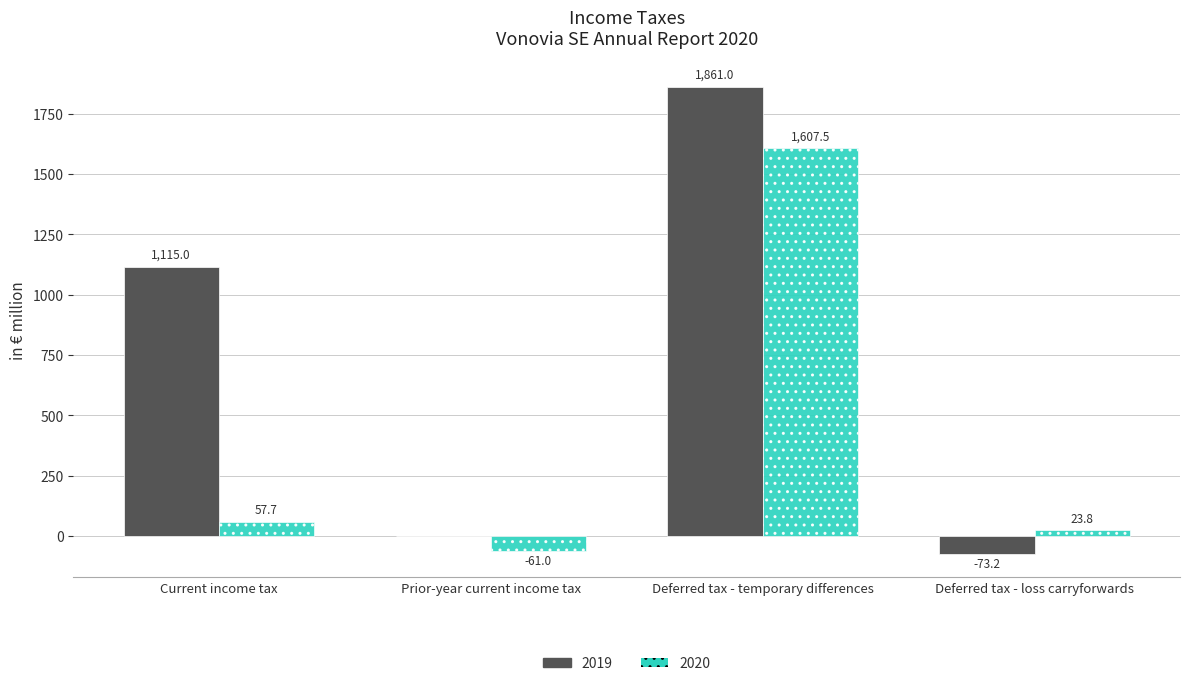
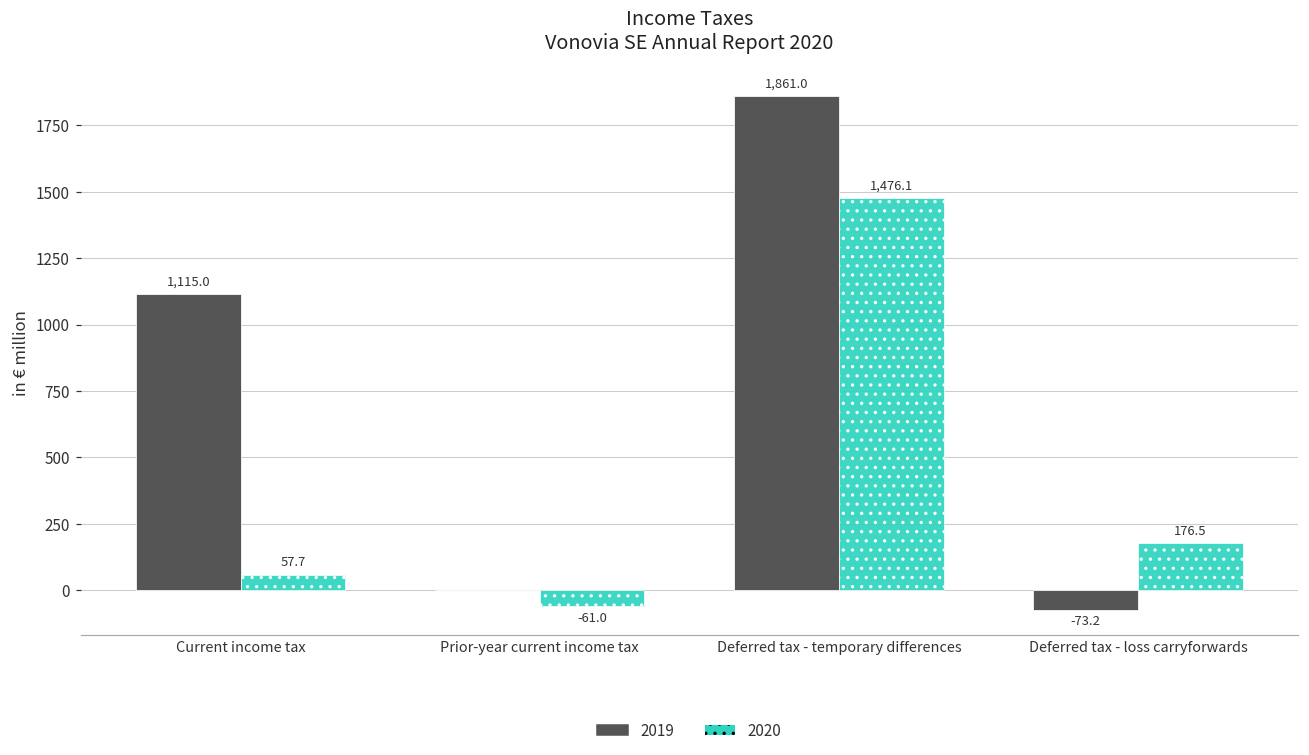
  {
    "2019": {
      "Current income tax": "1,115.0",
      "Deferred tax - temporary differences": "1,861.0",
      "Deferred tax - loss carryforwards": "-73.2"
    },
    "2020": {
      "Current income tax": "57.7",
      "Prior-year current income tax": "-61.0",
-     "Deferred tax - temporary differences": "1,607.5",
-     "Deferred tax - loss carryforwards": "23.8"
+     "Deferred tax - temporary differences": "1,476.1",
+     "Deferred tax - loss carryforwards": "176.5"
    }
  }
